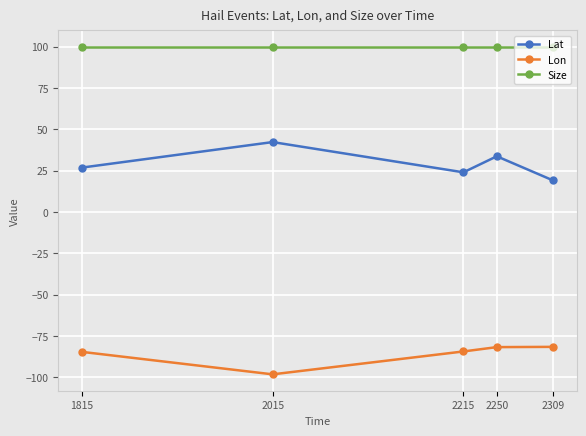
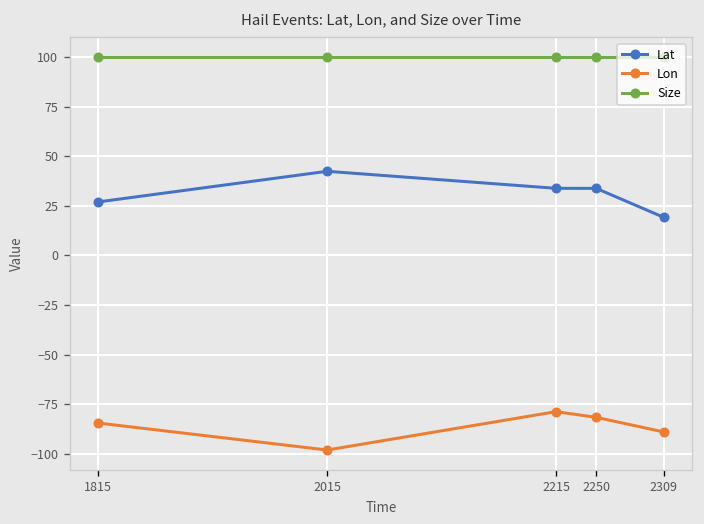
  {
    "Lat": {
      "1815": 27,
      "2015": 42,
-     "2215": 24,
+     "2215": 34,
      "2250": 34,
      "2309": 19
    },
    "Lon": {
      "1815": -85,
      "2015": -98,
-     "2215": -84,
+     "2215": -79,
      "2250": -82,
-     "2309": -82
+     "2309": -89
    },
    "Size": {
      "1815": 100,
      "2015": 100,
      "2215": 100,
      "2250": 100
    }
  }
